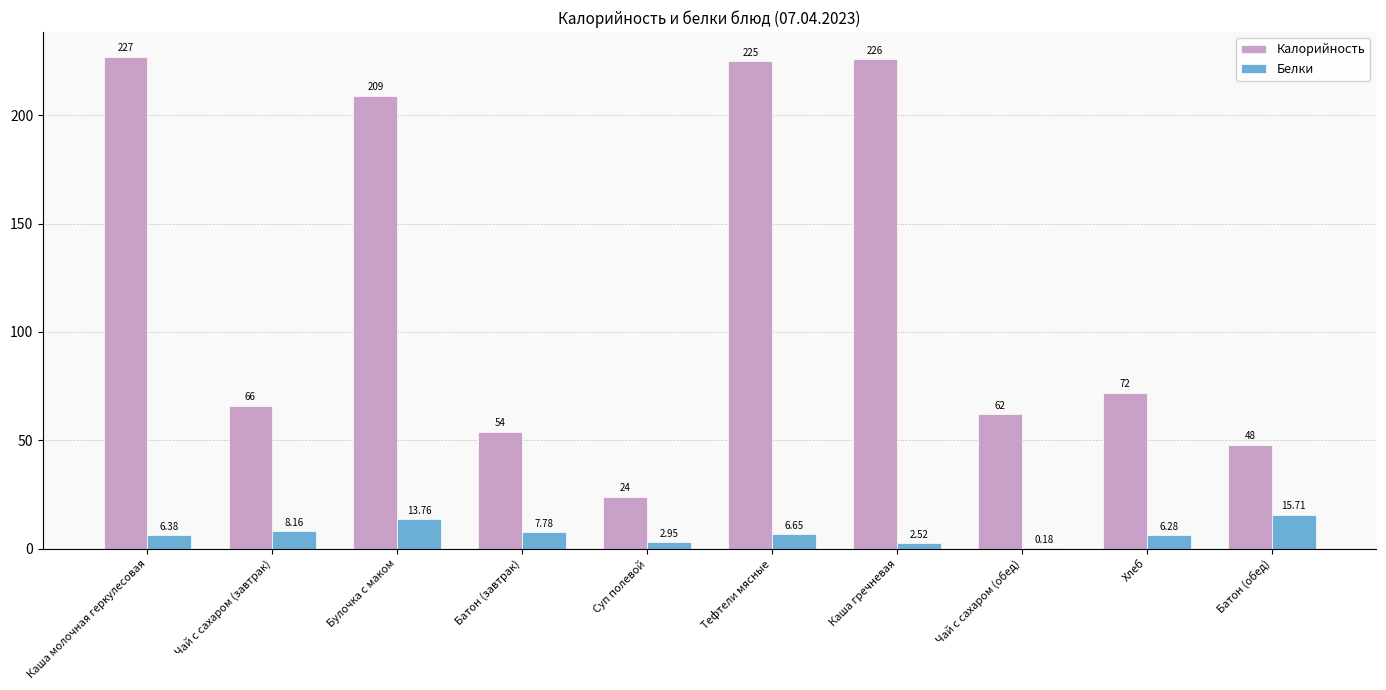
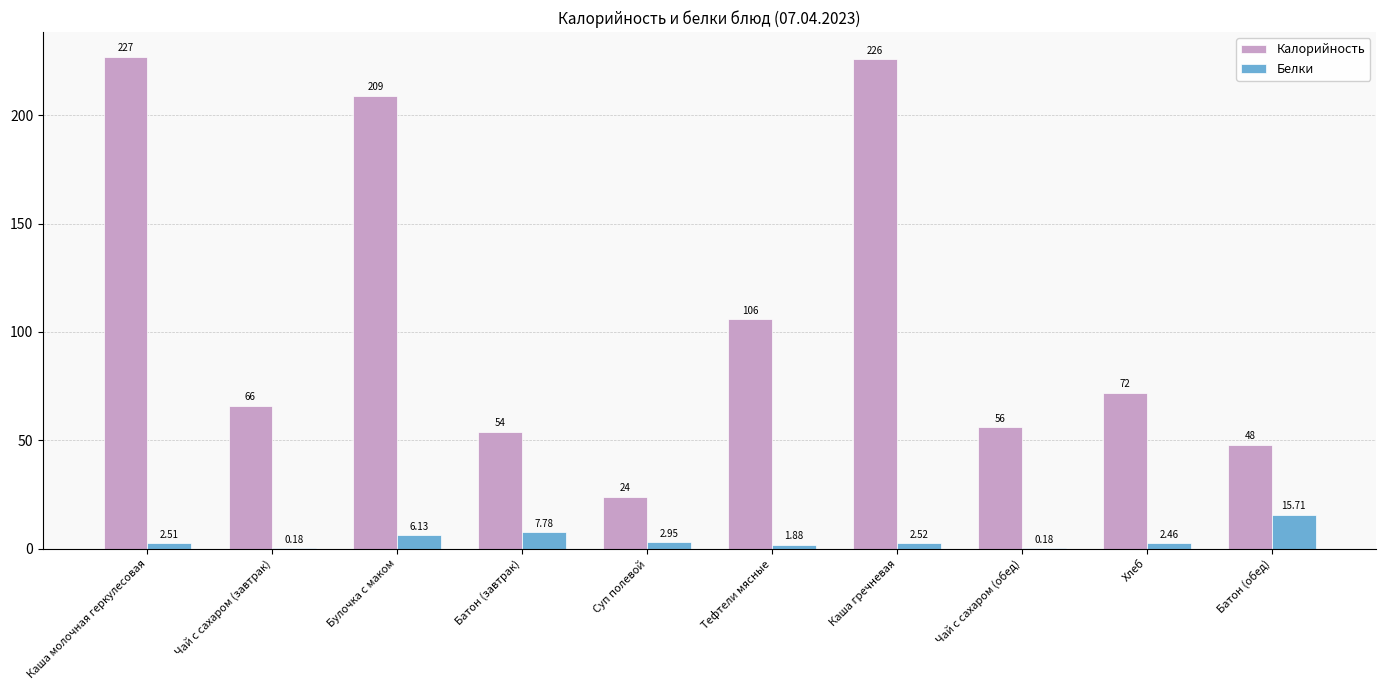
  {
    "Калорийность": {
      "Каша молочная геркулесовая": 227,
      "Чай с сахаром (завтрак)": 66,
      "Булочка с маком": 209,
      "Батон (завтрак)": 54,
      "Суп полевой": 24,
-     "Тефтели мясные": 225,
+     "Тефтели мясные": 106,
      "Каша гречневая": 226,
-     "Чай с сахаром (обед)": 62,
+     "Чай с сахаром (обед)": 56,
      "Хлеб": 72,
      "Батон (обед)": 48
    },
    "Белки": {
-     "Каша молочная геркулесовая": 6.38,
-     "Чай с сахаром (завтрак)": 8.16,
-     "Булочка с маком": 13.76,
+     "Каша молочная геркулесовая": 2.51,
+     "Чай с сахаром (завтрак)": 0.18,
+     "Булочка с маком": 6.13,
      "Батон (завтрак)": 7.78,
      "Суп полевой": 2.95,
-     "Тефтели мясные": 6.65,
+     "Тефтели мясные": 1.88,
      "Каша гречневая": 2.52,
      "Чай с сахаром (обед)": 0.18,
-     "Хлеб": 6.28,
+     "Хлеб": 2.46,
      "Батон (обед)": 15.71
    }
  }
